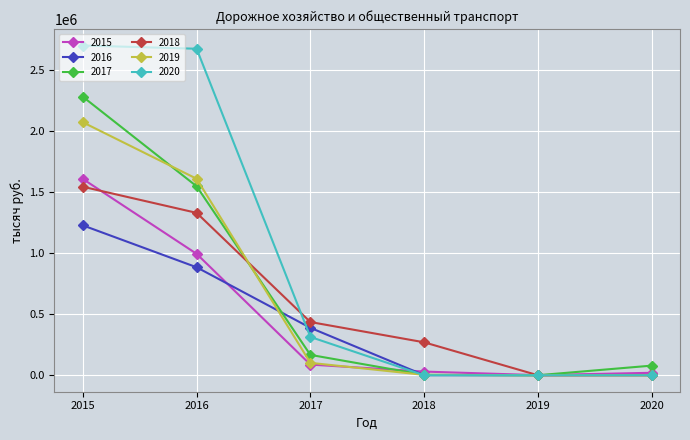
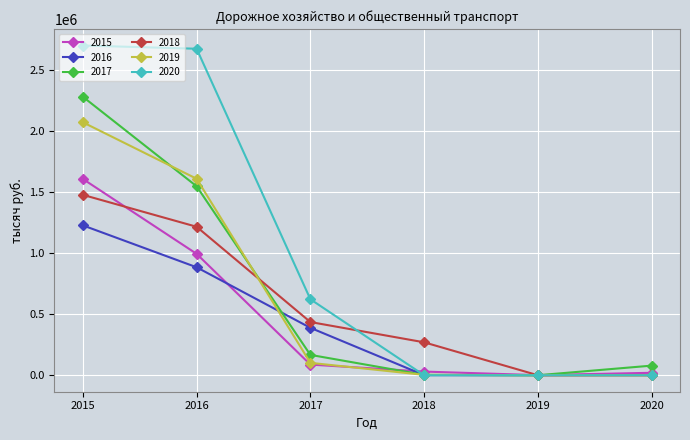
  {
    "2015": {
      "2015": 1610000,
      "2016": 1000000,
      "2018": 30000
    },
    "2016": {
      "2015": 1230000,
      "2016": 890000,
      "2017": 390000
    },
    "2017": {
      "2015": 2280000,
      "2016": 1550000,
      "2017": 170000,
      "2020": 80000
    },
    "2018": {
-     "2015": 1550000,
-     "2016": 1330000,
+     "2015": 1480000,
+     "2016": 1220000,
      "2017": 440000,
      "2018": 270000
    },
    "2019": {
      "2015": 2070000,
      "2016": 1610000
    },
    "2020": {
      "2016": 2680000,
-     "2017": 310000
+     "2017": 620000
    }
  }
